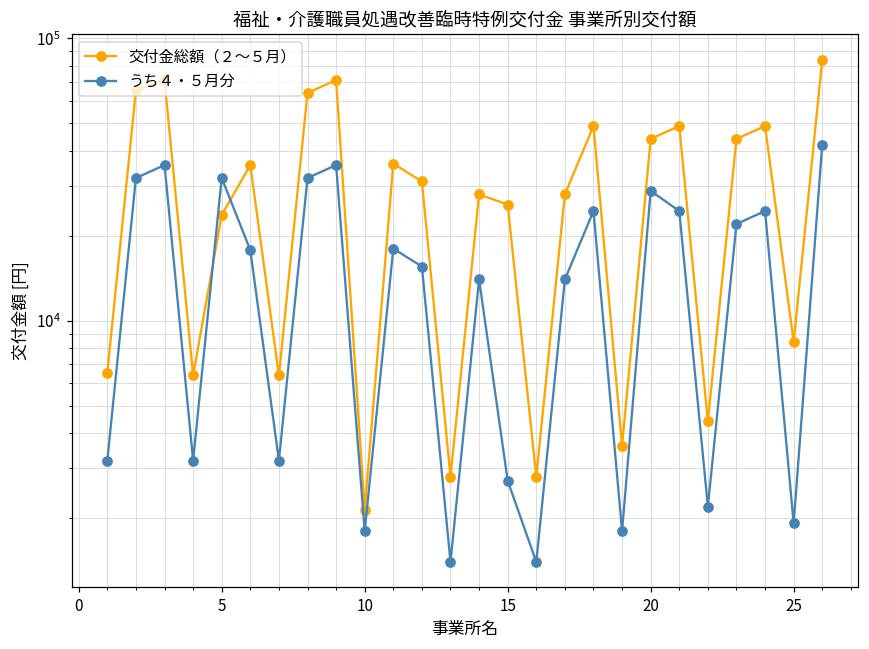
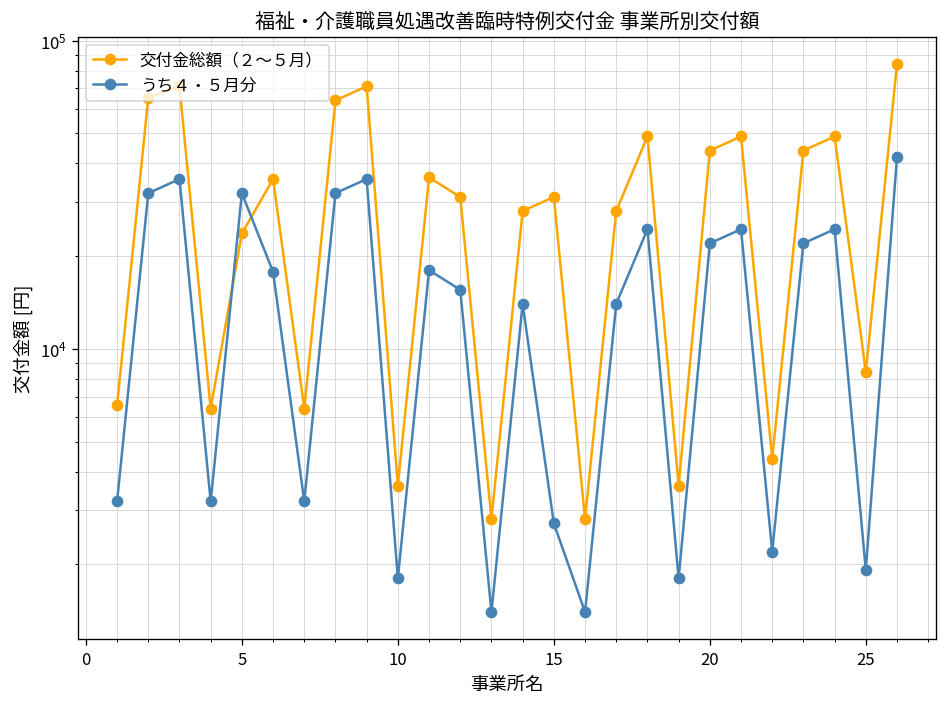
  {
    "交付金総額（２～５月）": {
      "5": 24000,
-     "10": 2100,
-     "15": 26000,
+     "10": 3600,
+     "15": 31000,
      "20": 44000,
      "25": 8400
    },
    "うち４・５月分": {
      "5": 32000,
      "10": 1800,
      "15": 2700,
-     "20": 29000,
+     "20": 22000,
      "25": 1900
    }
  }
